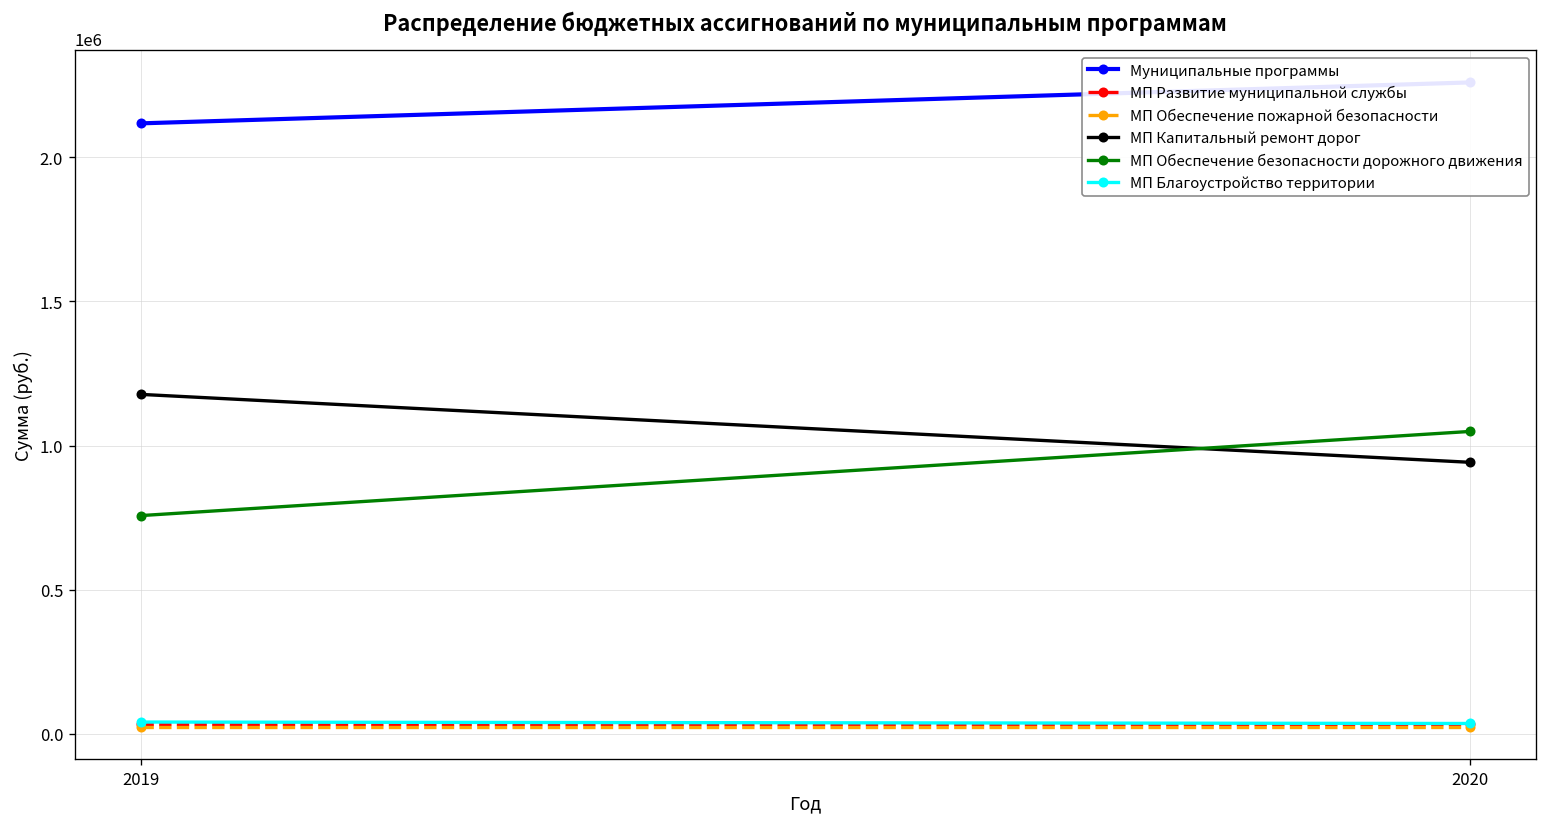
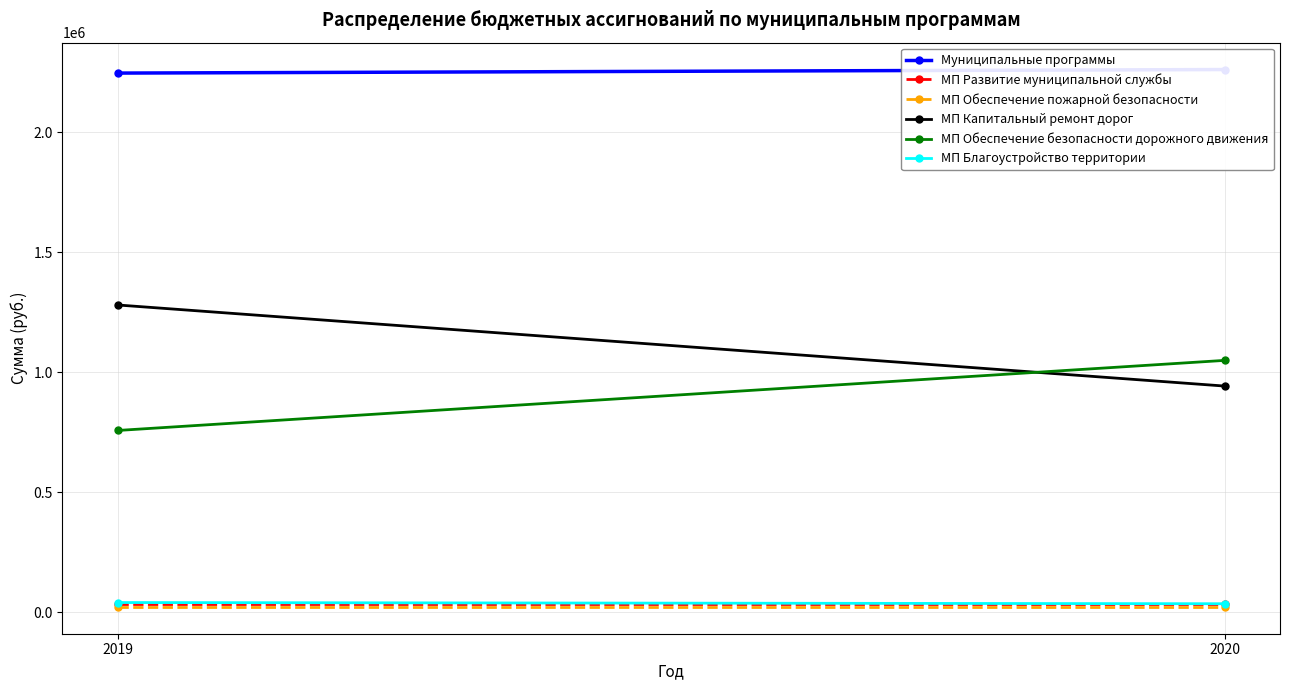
  {
    "Муниципальные программы": {
-     "2019": 2120000
+     "2019": 2250000
    },
    "МП Капитальный ремонт дорог": {
-     "2019": 1180000,
+     "2019": 1280000,
      "2020": 940000
    },
    "МП Обеспечение безопасности дорожного движения": {
      "2019": 760000,
      "2020": 1050000
    }
  }
